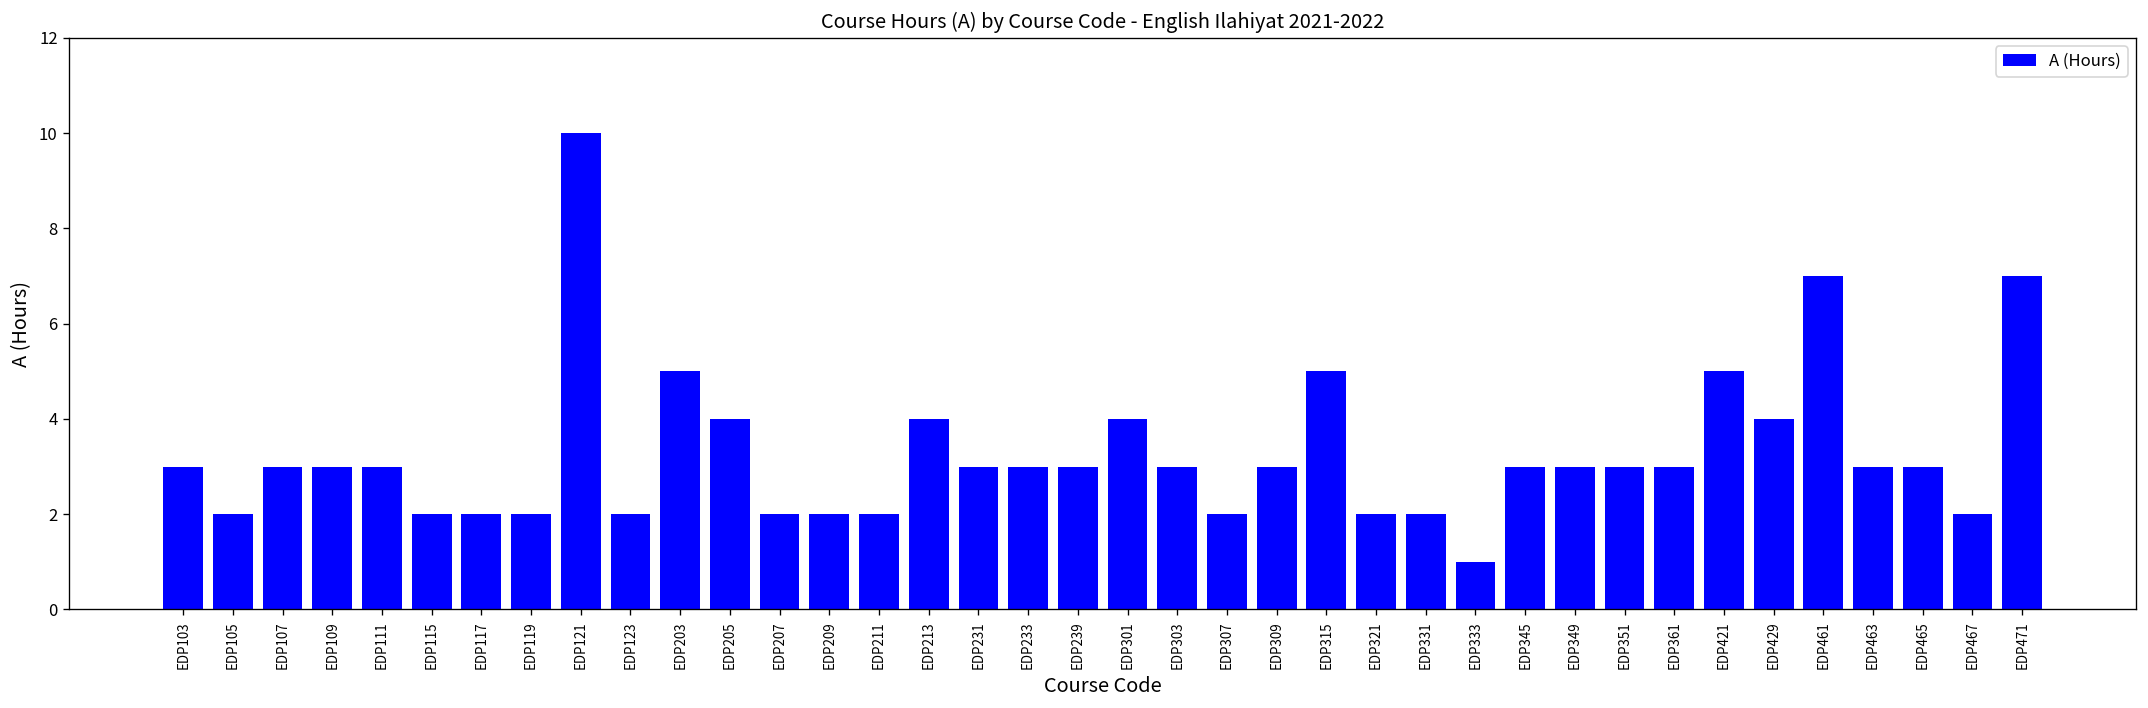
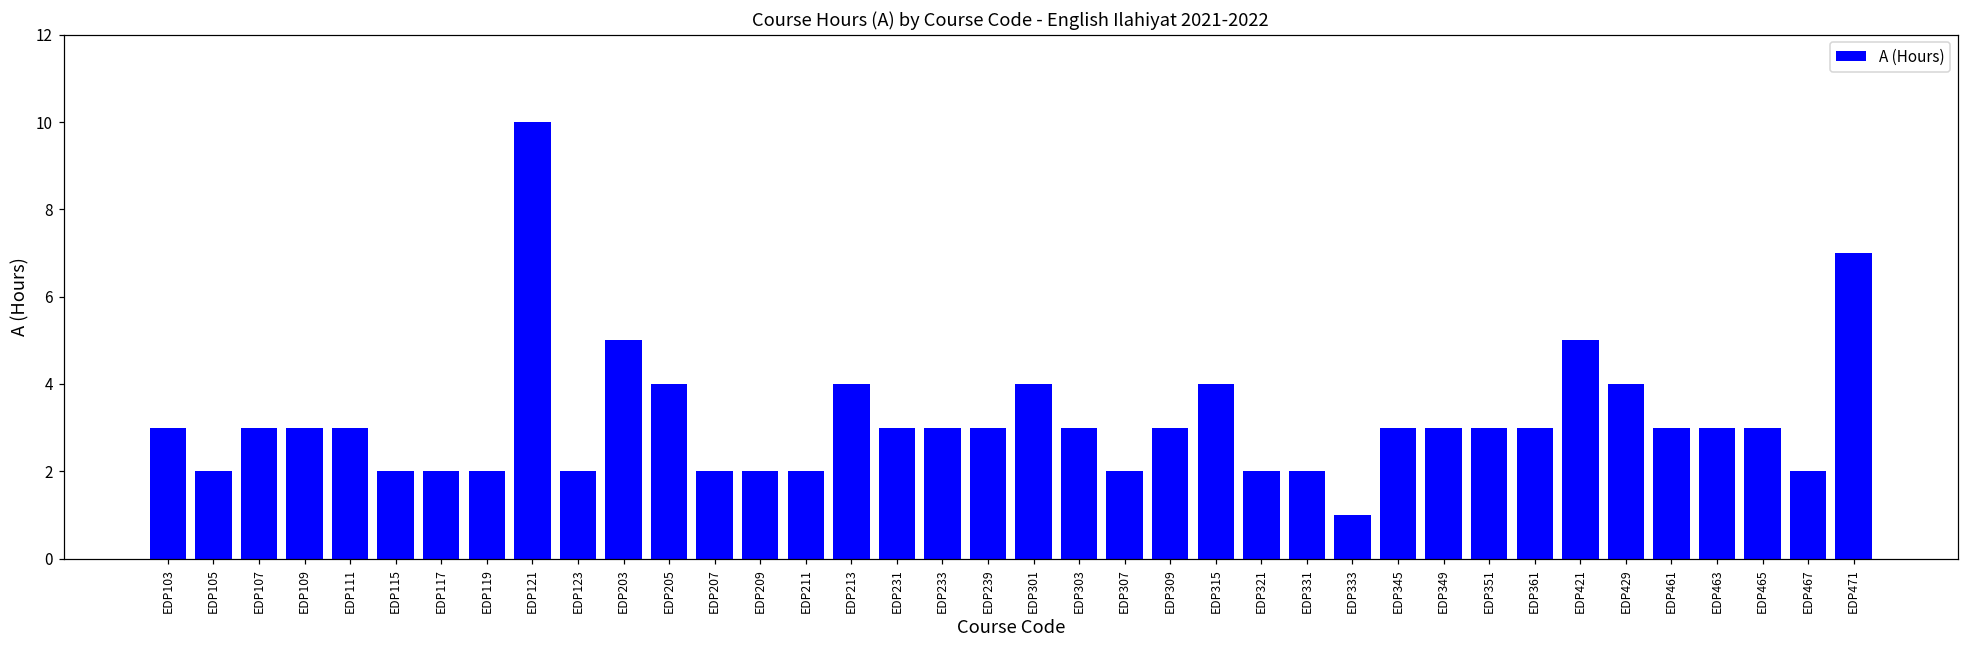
  {
    "EDP103": 3,
    "EDP105": 2,
    "EDP107": 3,
    "EDP109": 3,
    "EDP111": 3,
    "EDP115": 2,
    "EDP117": 2,
    "EDP119": 2,
    "EDP121": 10,
    "EDP123": 2,
    "EDP203": 5,
    "EDP205": 4,
    "EDP207": 2,
    "EDP209": 2,
    "EDP211": 2,
    "EDP213": 4,
    "EDP231": 3,
    "EDP233": 3,
    "EDP239": 3,
    "EDP301": 4,
    "EDP303": 3,
    "EDP307": 2,
    "EDP309": 3,
-   "EDP315": 5,
+   "EDP315": 4,
    "EDP321": 2,
    "EDP331": 2,
    "EDP333": 1,
    "EDP345": 3,
    "EDP349": 3,
    "EDP351": 3,
    "EDP361": 3,
    "EDP421": 5,
    "EDP429": 4,
-   "EDP461": 7,
+   "EDP461": 3,
    "EDP463": 3,
    "EDP465": 3,
    "EDP467": 2,
    "EDP471": 7
  }
